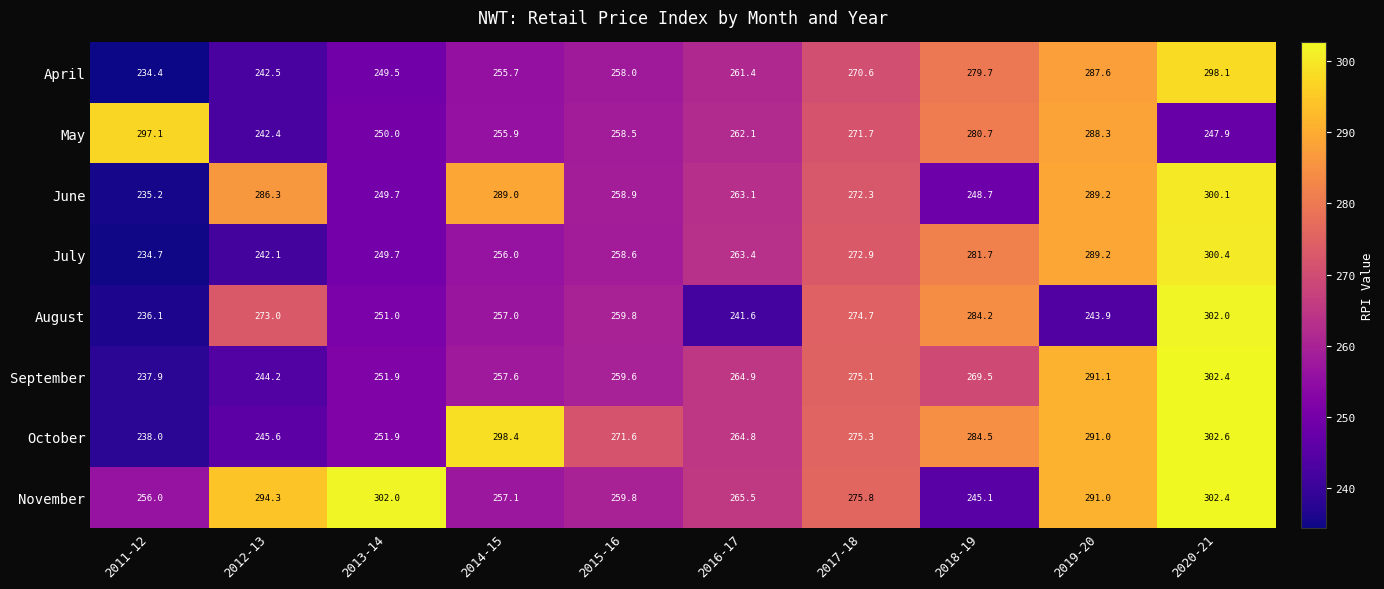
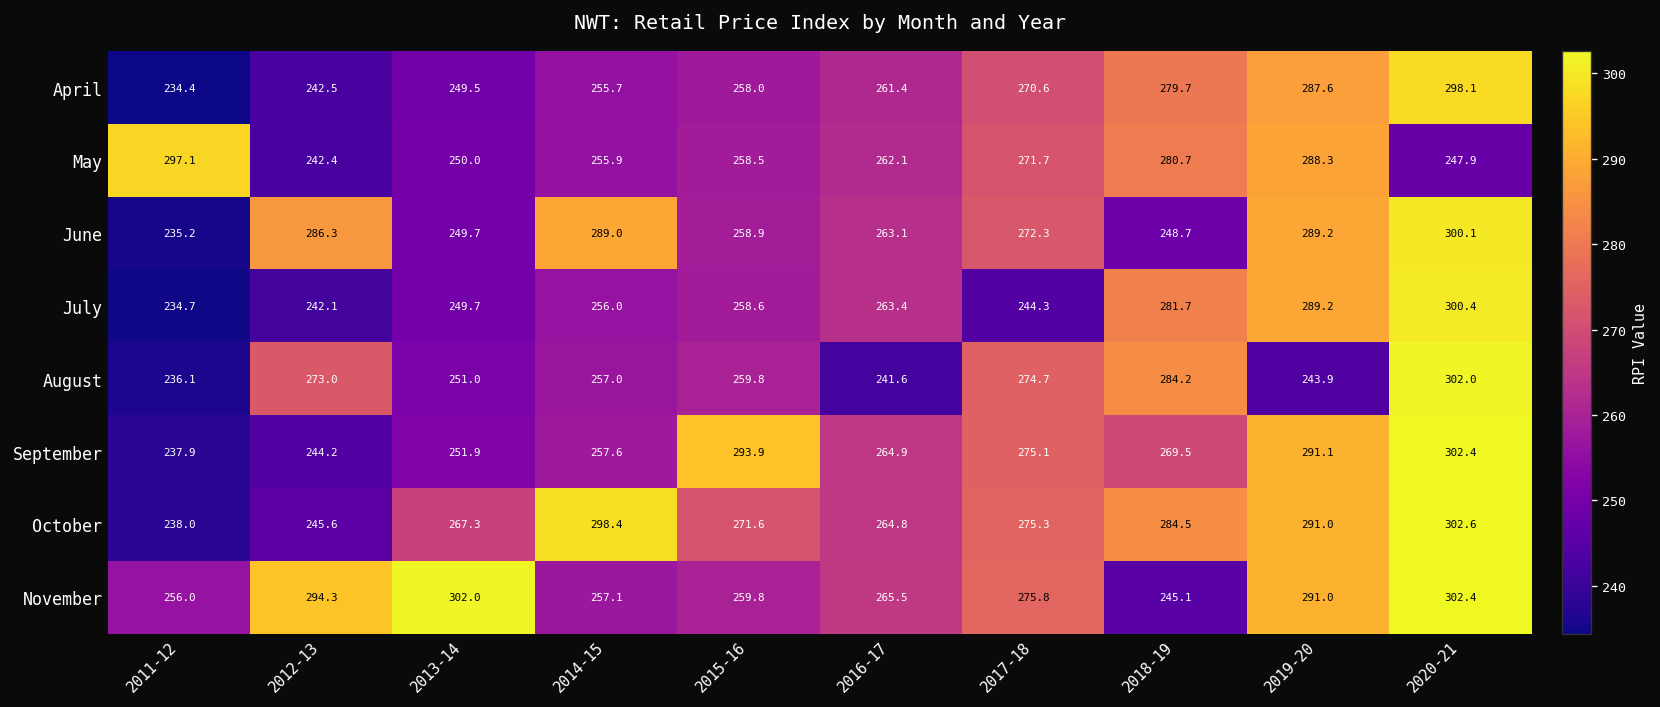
  {
    "April": {
      "2011-12": 234.4,
      "2012-13": 242.5,
      "2013-14": 249.5,
      "2014-15": 255.7,
      "2015-16": 258.0,
      "2016-17": 261.4,
      "2017-18": 270.6,
      "2018-19": 279.7,
      "2019-20": 287.6,
      "2020-21": 298.1
    },
    "May": {
      "2011-12": 297.1,
      "2012-13": 242.4,
      "2013-14": 250.0,
      "2014-15": 255.9,
      "2015-16": 258.5,
      "2016-17": 262.1,
      "2017-18": 271.7,
      "2018-19": 280.7,
      "2019-20": 288.3,
      "2020-21": 247.9
    },
    "June": {
      "2011-12": 235.2,
      "2012-13": 286.3,
      "2013-14": 249.7,
      "2014-15": 289.0,
      "2015-16": 258.9,
      "2016-17": 263.1,
      "2017-18": 272.3,
      "2018-19": 248.7,
      "2019-20": 289.2,
      "2020-21": 300.1
    },
    "July": {
      "2011-12": 234.7,
      "2012-13": 242.1,
      "2013-14": 249.7,
      "2014-15": 256.0,
      "2015-16": 258.6,
      "2016-17": 263.4,
-     "2017-18": 272.9,
+     "2017-18": 244.3,
      "2018-19": 281.7,
      "2019-20": 289.2,
      "2020-21": 300.4
    },
    "August": {
      "2011-12": 236.1,
      "2012-13": 273.0,
      "2013-14": 251.0,
      "2014-15": 257.0,
      "2015-16": 259.8,
      "2016-17": 241.6,
      "2017-18": 274.7,
      "2018-19": 284.2,
      "2019-20": 243.9,
      "2020-21": 302.0
    },
    "September": {
      "2011-12": 237.9,
      "2012-13": 244.2,
      "2013-14": 251.9,
      "2014-15": 257.6,
-     "2015-16": 259.6,
+     "2015-16": 293.9,
      "2016-17": 264.9,
      "2017-18": 275.1,
      "2018-19": 269.5,
      "2019-20": 291.1,
      "2020-21": 302.4
    },
    "October": {
      "2011-12": 238.0,
      "2012-13": 245.6,
-     "2013-14": 251.9,
+     "2013-14": 267.3,
      "2014-15": 298.4,
      "2015-16": 271.6,
      "2016-17": 264.8,
      "2017-18": 275.3,
      "2018-19": 284.5,
      "2019-20": 291.0,
      "2020-21": 302.6
    },
    "November": {
      "2011-12": 256.0,
      "2012-13": 294.3,
      "2013-14": 302.0,
      "2014-15": 257.1,
      "2015-16": 259.8,
      "2016-17": 265.5,
      "2017-18": 275.8,
      "2018-19": 245.1,
      "2019-20": 291.0,
      "2020-21": 302.4
    }
  }
